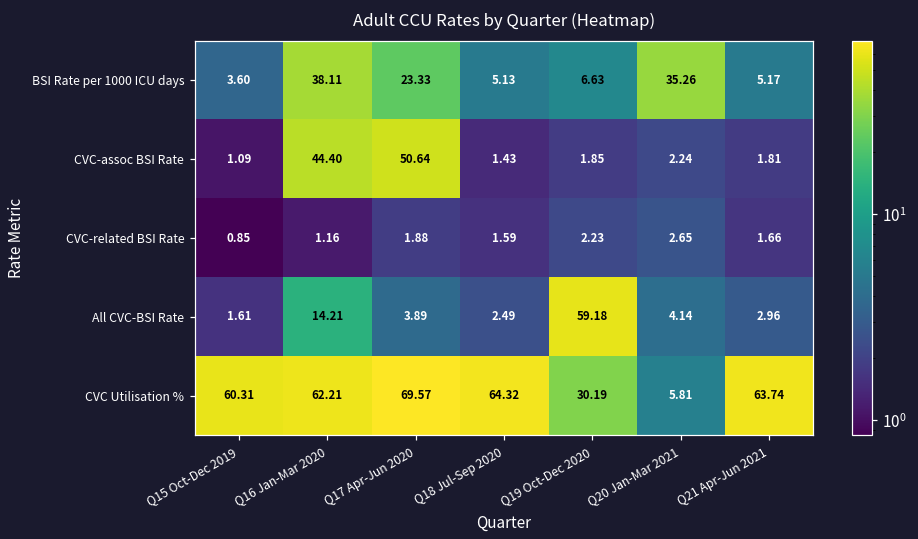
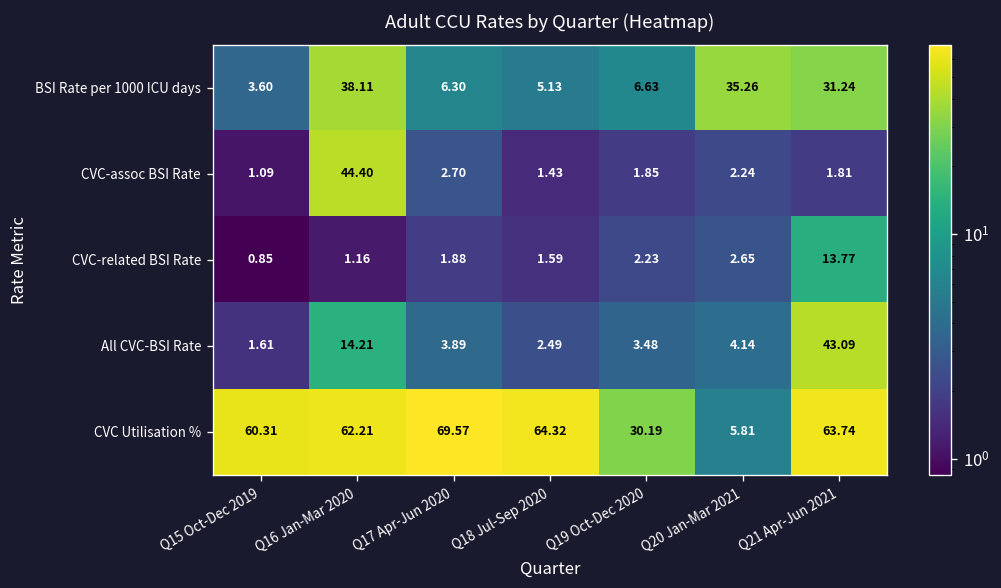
  {
    "BSI Rate per 1000 ICU days": {
      "Q15 Oct-Dec 2019": 3.60,
      "Q16 Jan-Mar 2020": 38.11,
-     "Q17 Apr-Jun 2020": 23.33,
+     "Q17 Apr-Jun 2020": 6.30,
      "Q18 Jul-Sep 2020": 5.13,
      "Q19 Oct-Dec 2020": 6.63,
      "Q20 Jan-Mar 2021": 35.26,
-     "Q21 Apr-Jun 2021": 5.17
+     "Q21 Apr-Jun 2021": 31.24
    },
    "CVC-assoc BSI Rate": {
      "Q15 Oct-Dec 2019": 1.09,
      "Q16 Jan-Mar 2020": 44.40,
-     "Q17 Apr-Jun 2020": 50.64,
+     "Q17 Apr-Jun 2020": 2.70,
      "Q18 Jul-Sep 2020": 1.43,
      "Q19 Oct-Dec 2020": 1.85,
      "Q20 Jan-Mar 2021": 2.24,
      "Q21 Apr-Jun 2021": 1.81
    },
    "CVC-related BSI Rate": {
      "Q15 Oct-Dec 2019": 0.85,
      "Q16 Jan-Mar 2020": 1.16,
      "Q17 Apr-Jun 2020": 1.88,
      "Q18 Jul-Sep 2020": 1.59,
      "Q19 Oct-Dec 2020": 2.23,
      "Q20 Jan-Mar 2021": 2.65,
-     "Q21 Apr-Jun 2021": 1.66
+     "Q21 Apr-Jun 2021": 13.77
    },
    "All CVC-BSI Rate": {
      "Q15 Oct-Dec 2019": 1.61,
      "Q16 Jan-Mar 2020": 14.21,
      "Q17 Apr-Jun 2020": 3.89,
      "Q18 Jul-Sep 2020": 2.49,
-     "Q19 Oct-Dec 2020": 59.18,
+     "Q19 Oct-Dec 2020": 3.48,
      "Q20 Jan-Mar 2021": 4.14,
-     "Q21 Apr-Jun 2021": 2.96
+     "Q21 Apr-Jun 2021": 43.09
    },
    "CVC Utilisation %": {
      "Q15 Oct-Dec 2019": 60.31,
      "Q16 Jan-Mar 2020": 62.21,
      "Q17 Apr-Jun 2020": 69.57,
      "Q18 Jul-Sep 2020": 64.32,
      "Q19 Oct-Dec 2020": 30.19,
      "Q20 Jan-Mar 2021": 5.81,
      "Q21 Apr-Jun 2021": 63.74
    }
  }
